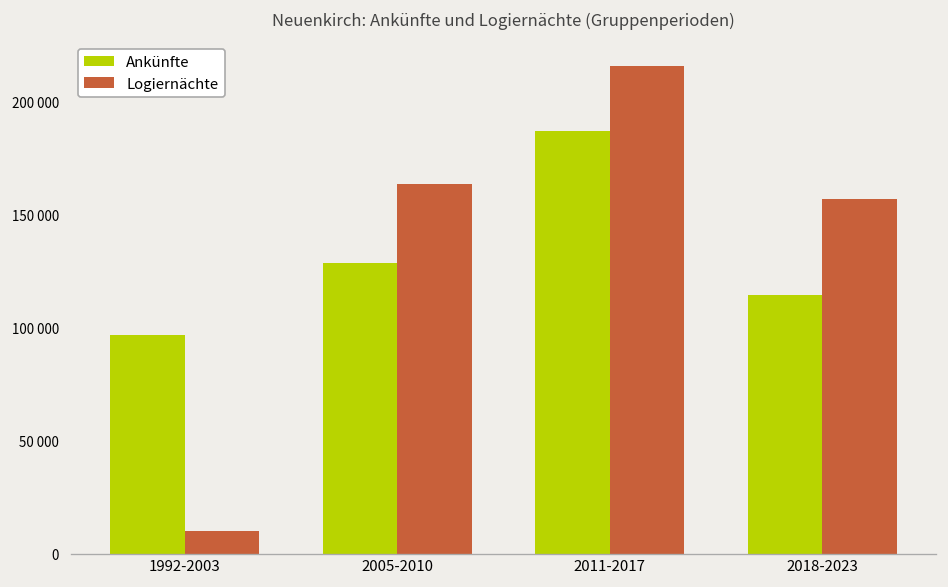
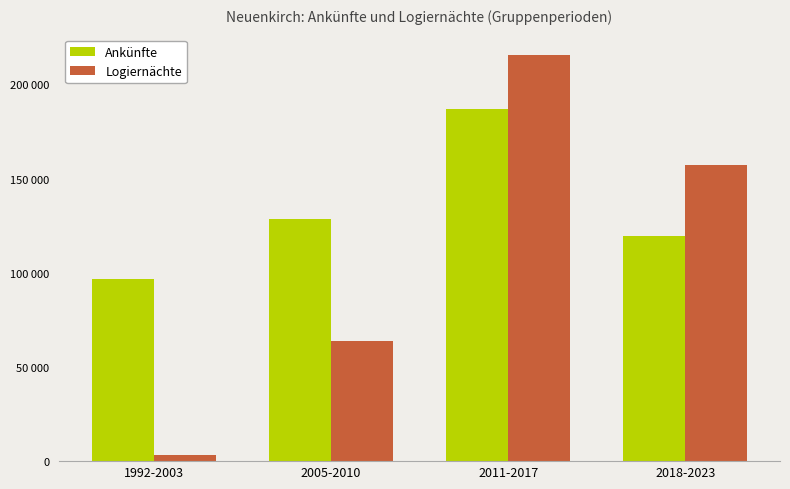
  {
    "Ankünfte": {
      "1992-2003": 97000,
      "2005-2010": 129000,
      "2011-2017": 187000,
-     "2018-2023": 114000
+     "2018-2023": 119000
    },
    "Logiernächte": {
-     "1992-2003": 10000,
-     "2005-2010": 164000,
+     "1992-2003": 3000,
+     "2005-2010": 64000,
      "2011-2017": 216000,
      "2018-2023": 157000
    }
  }
